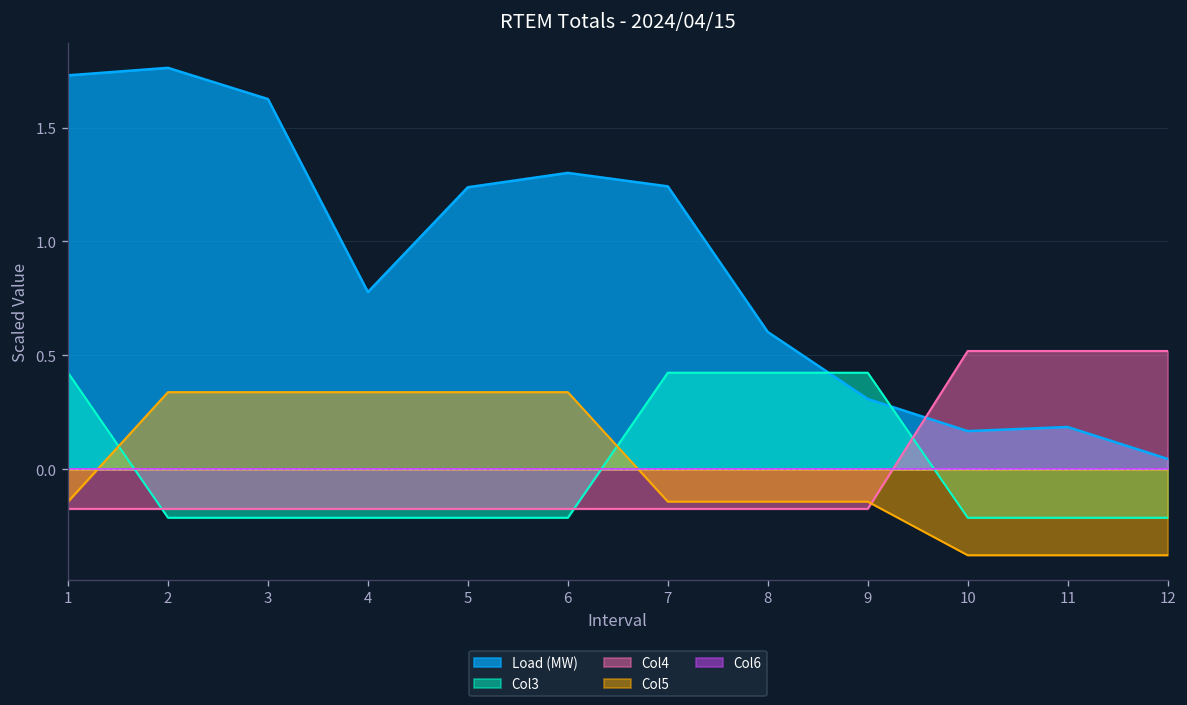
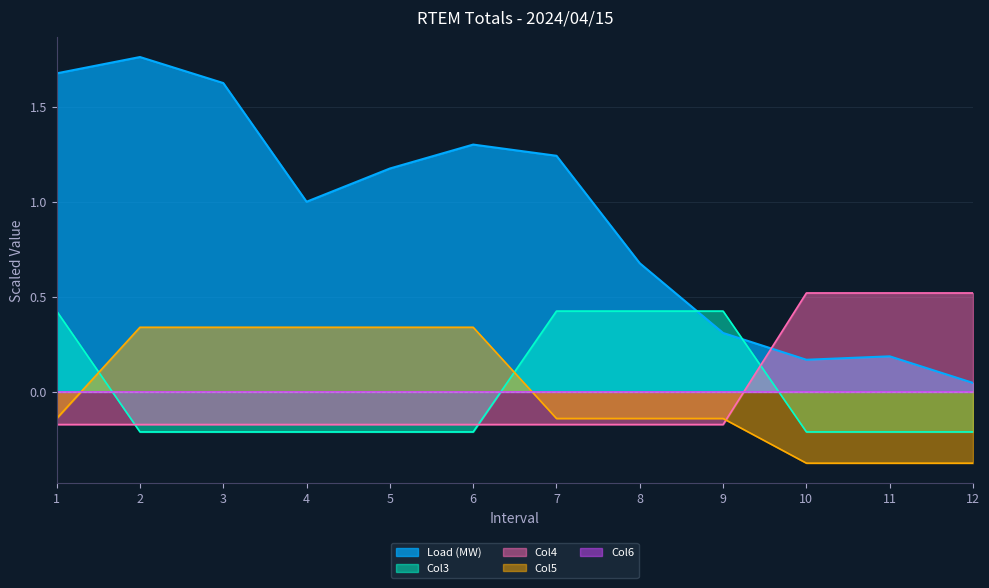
  {
    "Load (MW)": {
-     "1": 1.73,
+     "1": 1.68,
      "2": 1.76,
      "3": 1.63,
-     "4": 0.78,
-     "5": 1.24,
+     "4": 1.00,
+     "5": 1.18,
      "6": 1.30,
      "7": 1.24,
-     "8": 0.60,
+     "8": 0.68,
      "9": 0.31,
      "10": 0.17,
      "11": 0.19,
      "12": 0.05
    }
  }
